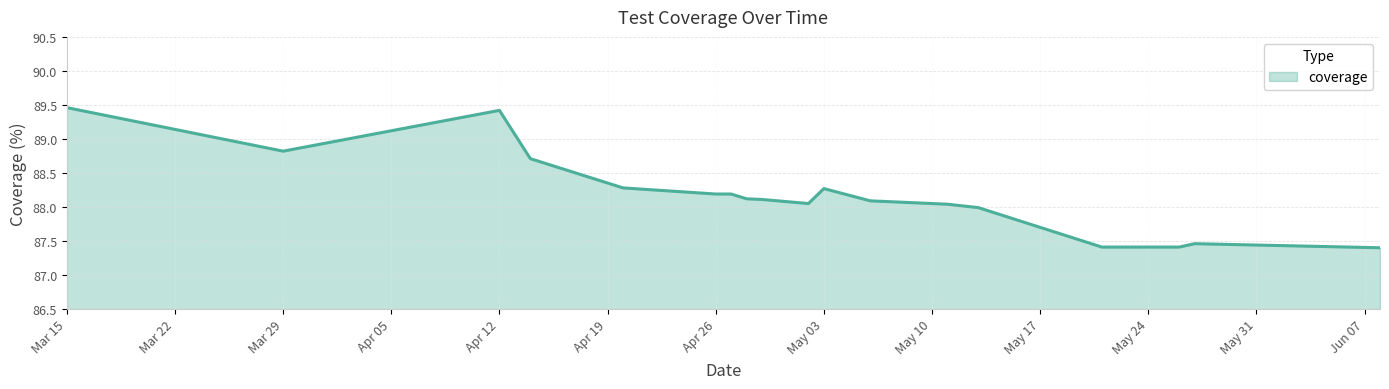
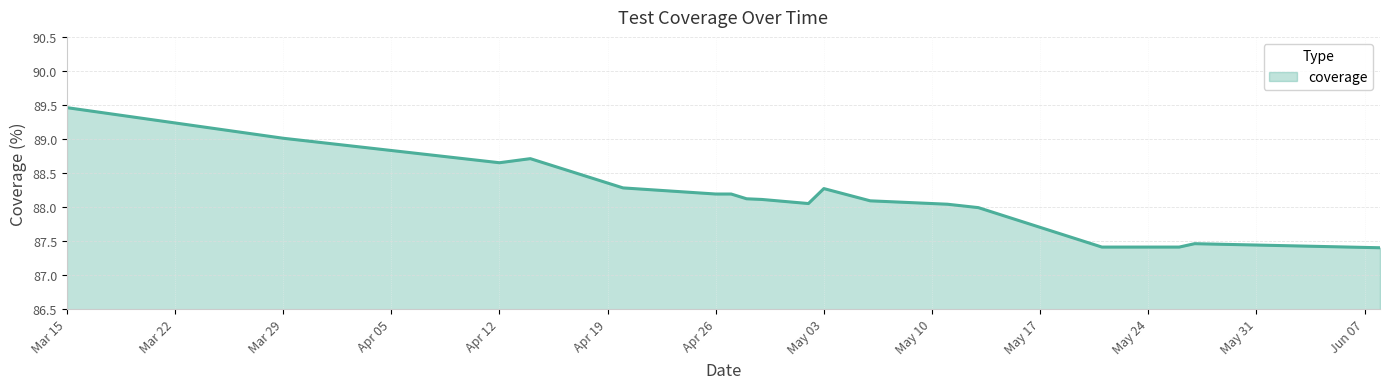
  {
    "Mar 15": 89.5,
-   "Mar 29": 88.8,
-   "Apr 12": 89.4,
+   "Mar 29": 89.0,
+   "Apr 12": 88.7,
    "Apr 26": 88.2,
    "May 03": 88.3
  }
